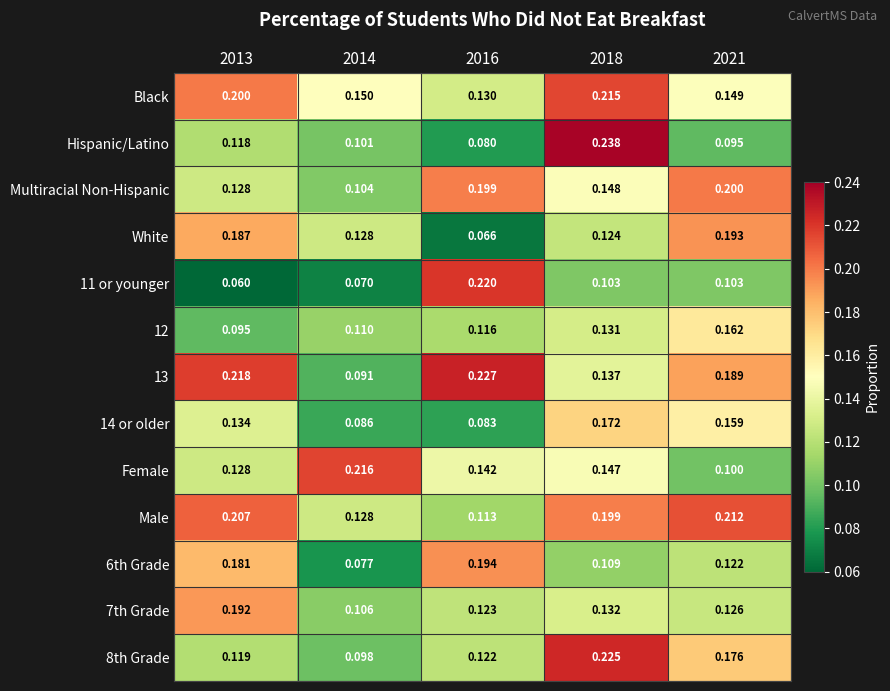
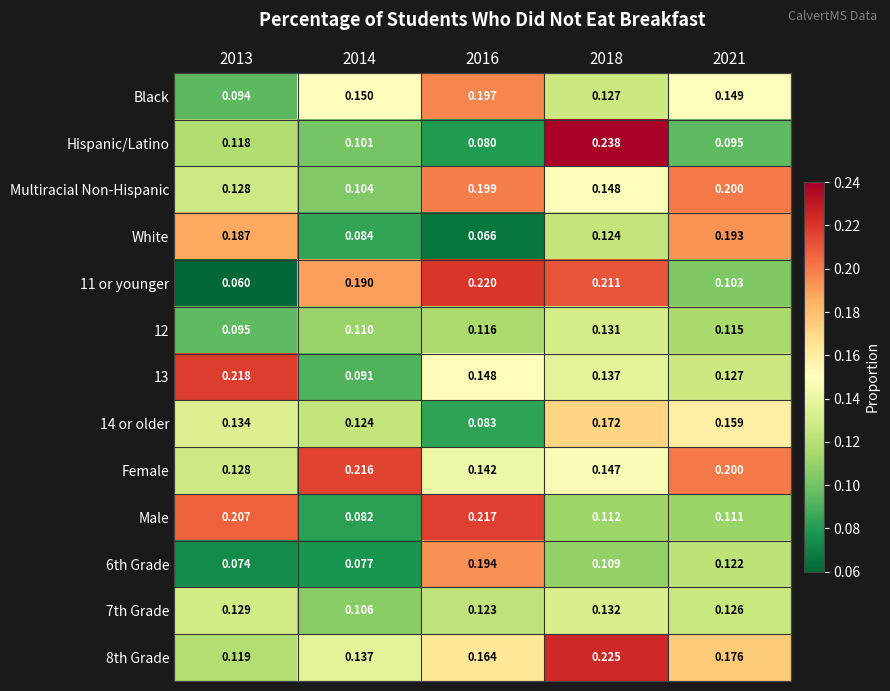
  {
    "Black": {
-     "2013": 0.200,
+     "2013": 0.094,
      "2014": 0.150,
-     "2016": 0.130,
-     "2018": 0.215,
+     "2016": 0.197,
+     "2018": 0.127,
      "2021": 0.149
    },
    "Hispanic/Latino": {
      "2013": 0.118,
      "2014": 0.101,
      "2016": 0.080,
      "2018": 0.238,
      "2021": 0.095
    },
    "Multiracial Non-Hispanic": {
      "2013": 0.128,
      "2014": 0.104,
      "2016": 0.199,
      "2018": 0.148,
      "2021": 0.200
    },
    "White": {
      "2013": 0.187,
-     "2014": 0.128,
+     "2014": 0.084,
      "2016": 0.066,
      "2018": 0.124,
      "2021": 0.193
    },
    "11 or younger": {
      "2013": 0.060,
-     "2014": 0.070,
+     "2014": 0.190,
      "2016": 0.220,
-     "2018": 0.103,
+     "2018": 0.211,
      "2021": 0.103
    },
    "12": {
      "2013": 0.095,
      "2014": 0.110,
      "2016": 0.116,
      "2018": 0.131,
-     "2021": 0.162
+     "2021": 0.115
    },
    "13": {
      "2013": 0.218,
      "2014": 0.091,
-     "2016": 0.227,
+     "2016": 0.148,
      "2018": 0.137,
-     "2021": 0.189
+     "2021": 0.127
    },
    "14 or older": {
      "2013": 0.134,
-     "2014": 0.086,
+     "2014": 0.124,
      "2016": 0.083,
      "2018": 0.172,
      "2021": 0.159
    },
    "Female": {
      "2013": 0.128,
      "2014": 0.216,
      "2016": 0.142,
      "2018": 0.147,
-     "2021": 0.100
+     "2021": 0.200
    },
    "Male": {
      "2013": 0.207,
-     "2014": 0.128,
-     "2016": 0.113,
-     "2018": 0.199,
-     "2021": 0.212
+     "2014": 0.082,
+     "2016": 0.217,
+     "2018": 0.112,
+     "2021": 0.111
    },
    "6th Grade": {
-     "2013": 0.181,
+     "2013": 0.074,
      "2014": 0.077,
      "2016": 0.194,
      "2018": 0.109,
      "2021": 0.122
    },
    "7th Grade": {
-     "2013": 0.192,
+     "2013": 0.129,
      "2014": 0.106,
      "2016": 0.123,
      "2018": 0.132,
      "2021": 0.126
    },
    "8th Grade": {
      "2013": 0.119,
-     "2014": 0.098,
-     "2016": 0.122,
+     "2014": 0.137,
+     "2016": 0.164,
      "2018": 0.225,
      "2021": 0.176
    }
  }
